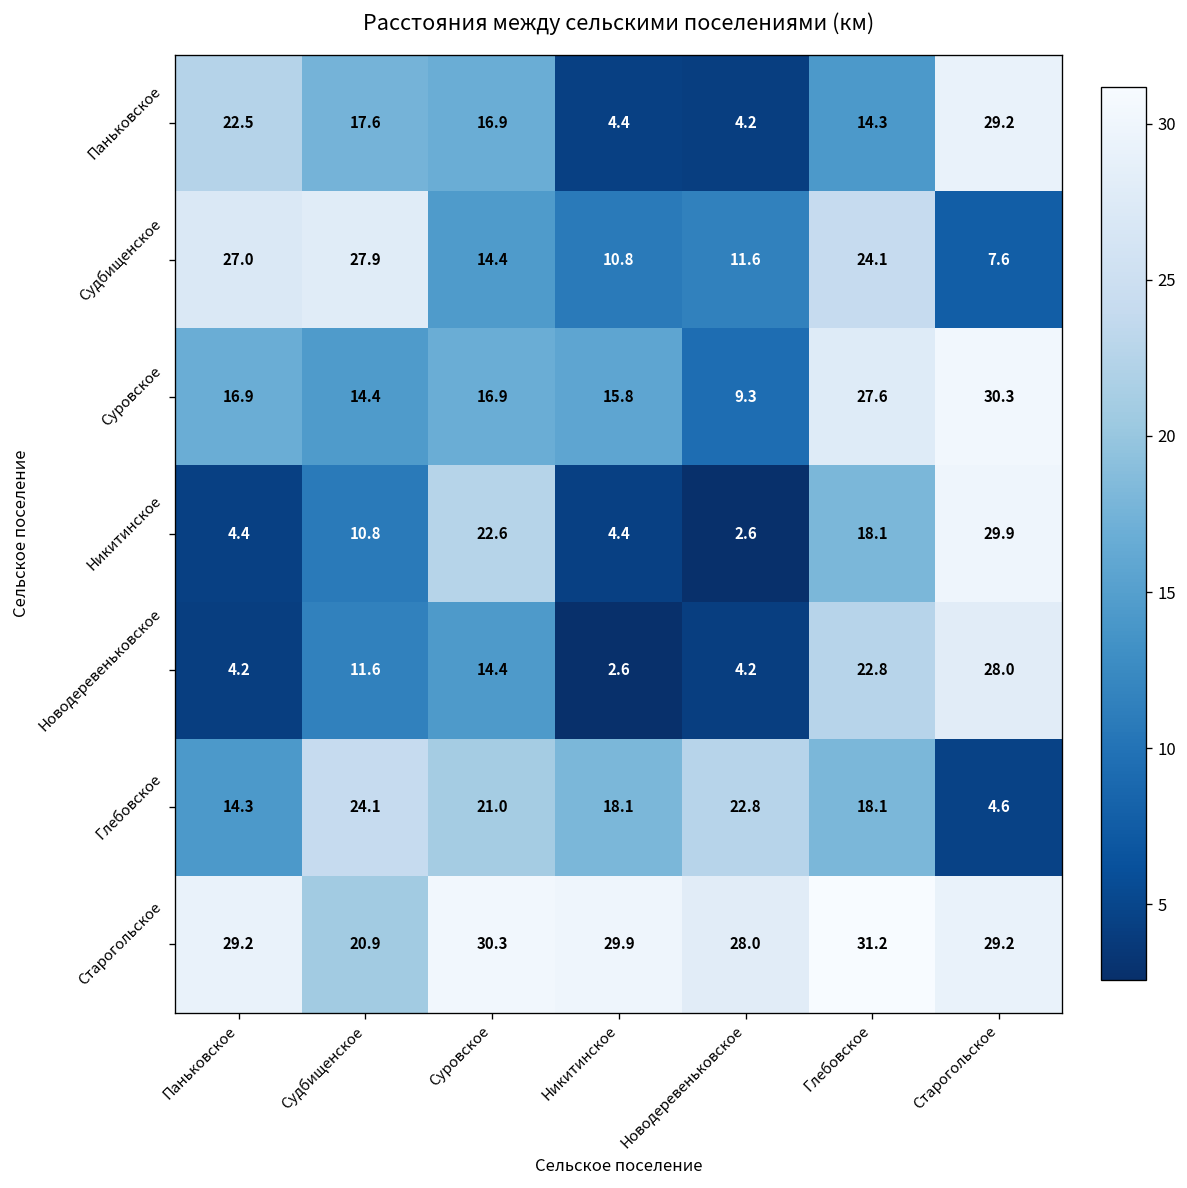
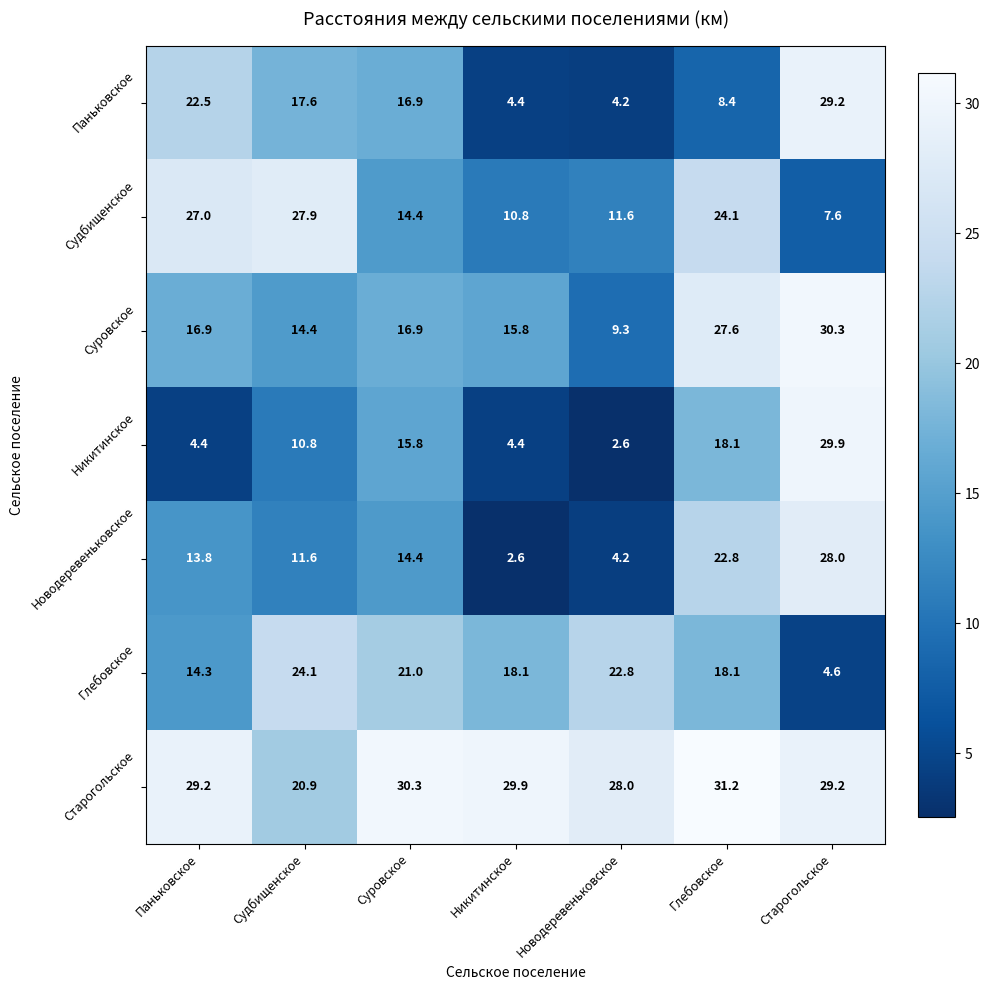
  {
    "Паньковское": {
      "Паньковское": 22.5,
      "Судбищенское": 17.6,
      "Суровское": 16.9,
      "Никитинское": 4.4,
      "Новодеревеньковское": 4.2,
-     "Глебовское": 14.3,
+     "Глебовское": 8.4,
      "Старогольское": 29.2
    },
    "Судбищенское": {
      "Паньковское": 27.0,
      "Судбищенское": 27.9,
      "Суровское": 14.4,
      "Никитинское": 10.8,
      "Новодеревеньковское": 11.6,
      "Глебовское": 24.1,
      "Старогольское": 7.6
    },
    "Суровское": {
      "Паньковское": 16.9,
      "Судбищенское": 14.4,
      "Суровское": 16.9,
      "Никитинское": 15.8,
      "Новодеревеньковское": 9.3,
      "Глебовское": 27.6,
      "Старогольское": 30.3
    },
    "Никитинское": {
      "Паньковское": 4.4,
      "Судбищенское": 10.8,
-     "Суровское": 22.6,
+     "Суровское": 15.8,
      "Никитинское": 4.4,
      "Новодеревеньковское": 2.6,
      "Глебовское": 18.1,
      "Старогольское": 29.9
    },
    "Новодеревеньковское": {
-     "Паньковское": 4.2,
+     "Паньковское": 13.8,
      "Судбищенское": 11.6,
      "Суровское": 14.4,
      "Никитинское": 2.6,
      "Новодеревеньковское": 4.2,
      "Глебовское": 22.8,
      "Старогольское": 28.0
    },
    "Глебовское": {
      "Паньковское": 14.3,
      "Судбищенское": 24.1,
      "Суровское": 21.0,
      "Никитинское": 18.1,
      "Новодеревеньковское": 22.8,
      "Глебовское": 18.1,
      "Старогольское": 4.6
    },
    "Старогольское": {
      "Паньковское": 29.2,
      "Судбищенское": 20.9,
      "Суровское": 30.3,
      "Никитинское": 29.9,
      "Новодеревеньковское": 28.0,
      "Глебовское": 31.2,
      "Старогольское": 29.2
    }
  }
